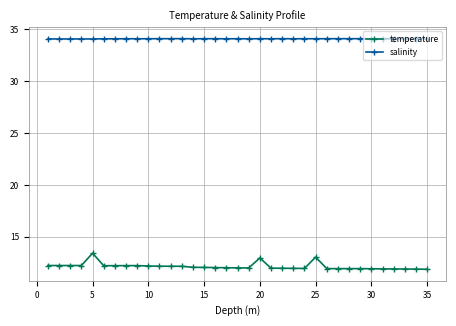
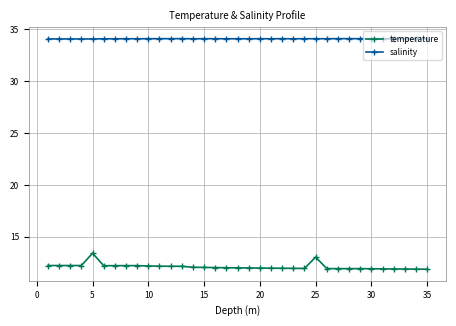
  {
    "temperature": {
      "5": 13.4,
      "10": 12.2,
      "15": 12.1,
-     "20": 13.0,
+     "20": 12.0,
      "25": 13.0,
      "30": 11.9,
      "35": 11.9
    },
    "salinity": {
      "5": 34.1,
      "10": 34.1,
      "15": 34.1,
      "20": 34.1,
      "25": 34.1
    }
  }
